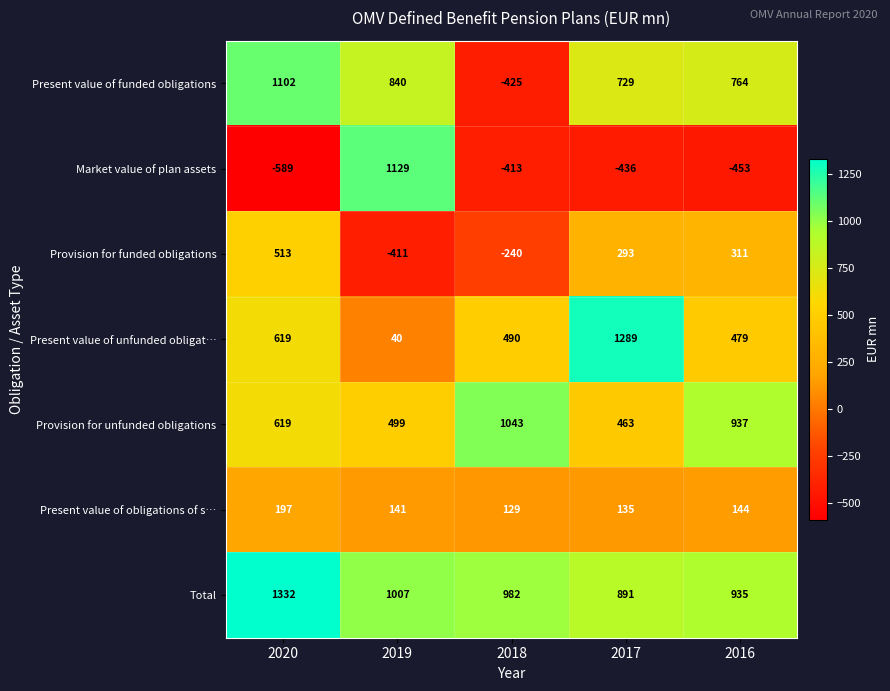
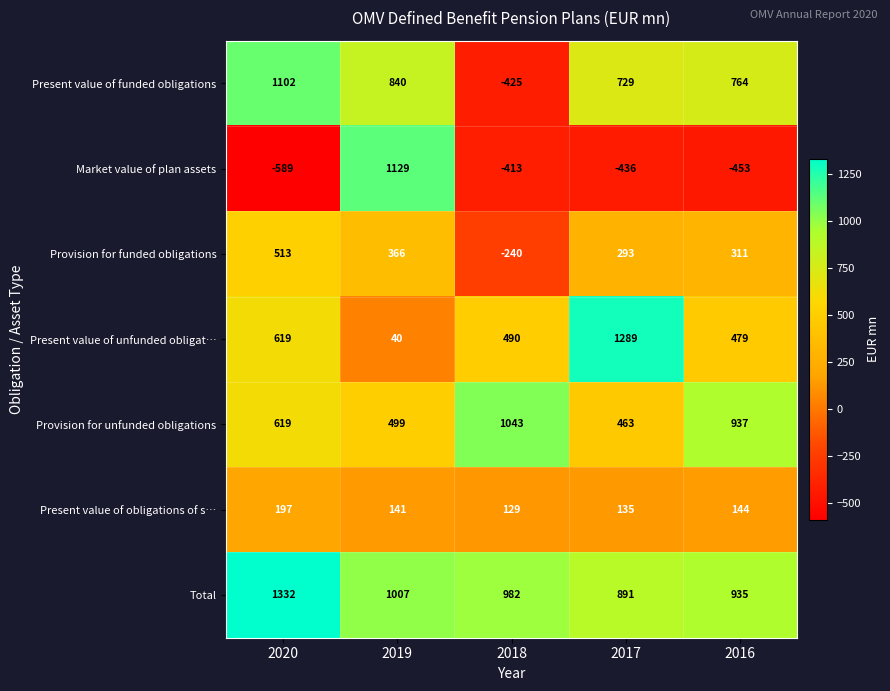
  {
    "Present value of funded obligations": {
      "2020": 1102,
      "2019": 840,
      "2018": -425,
      "2017": 729,
      "2016": 764
    },
    "Market value of plan assets": {
      "2020": -589,
      "2019": 1129,
      "2018": -413,
      "2017": -436,
      "2016": -453
    },
    "Provision for funded obligations": {
      "2020": 513,
-     "2019": -411,
+     "2019": 366,
      "2018": -240,
      "2017": 293,
      "2016": 311
    },
    "Present value of unfunded obligat…": {
      "2020": 619,
      "2019": 40,
      "2018": 490,
      "2017": 1289,
      "2016": 479
    },
    "Provision for unfunded obligations": {
      "2020": 619,
      "2019": 499,
      "2018": 1043,
      "2017": 463,
      "2016": 937
    },
    "Present value of obligations of s…": {
      "2020": 197,
      "2019": 141,
      "2018": 129,
      "2017": 135,
      "2016": 144
    },
    "Total": {
      "2020": 1332,
      "2019": 1007,
      "2018": 982,
      "2017": 891,
      "2016": 935
    }
  }
